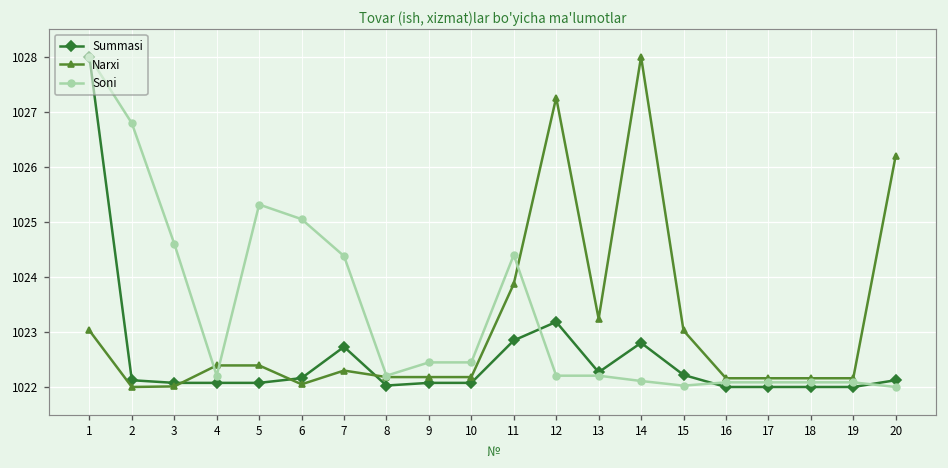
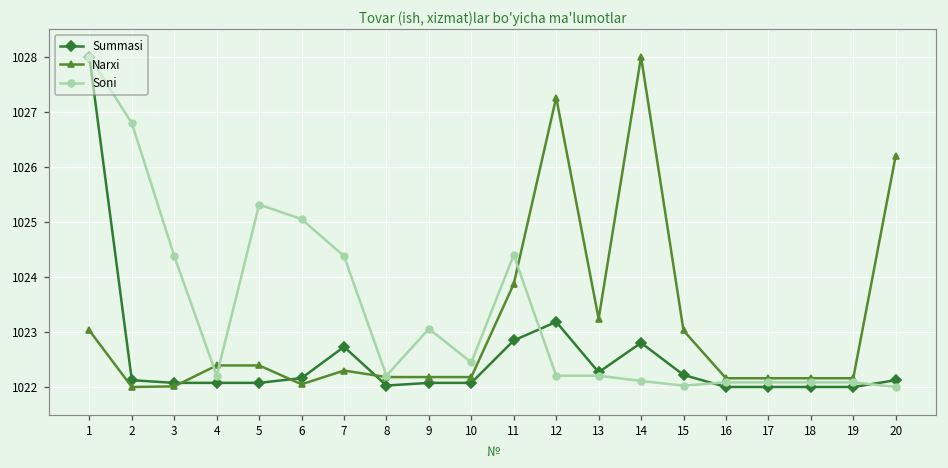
  {
    "Soni": {
      "2": 1026.8,
-     "3": 1024.6,
+     "3": 1024.4,
      "4": 1022.2,
      "5": 1025.3,
      "6": 1025.0,
      "7": 1024.4,
-     "9": 1022.4,
+     "9": 1023.1,
      "10": 1022.4,
      "11": 1024.4,
      "12": 1022.2,
      "13": 1022.2,
      "14": 1022.1,
      "15": 1022.0,
      "16": 1022.1,
      "17": 1022.1,
      "18": 1022.1,
      "19": 1022.1,
      "20": 1022.0
    }
  }
